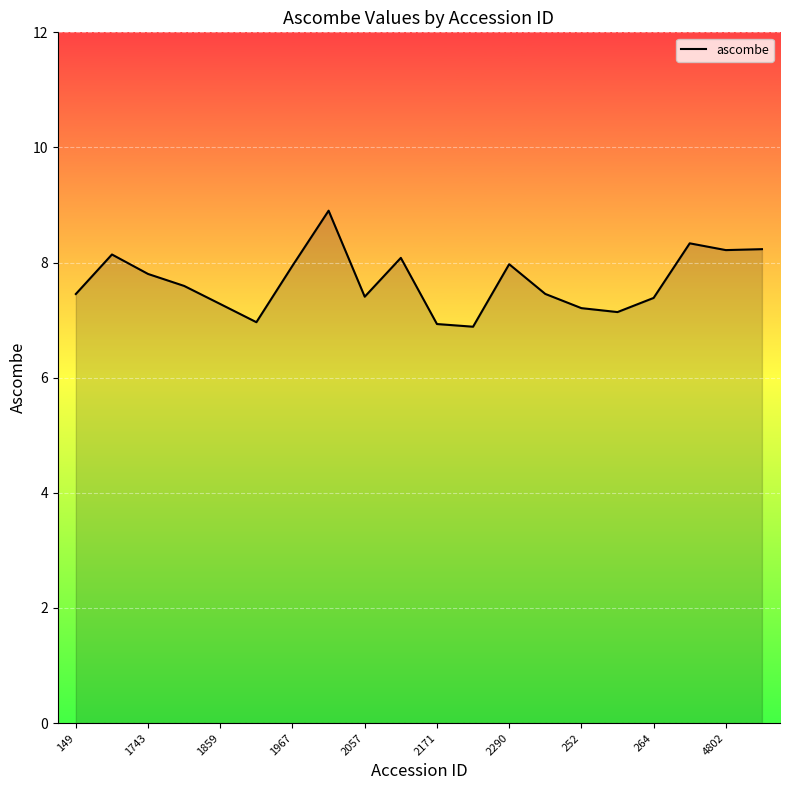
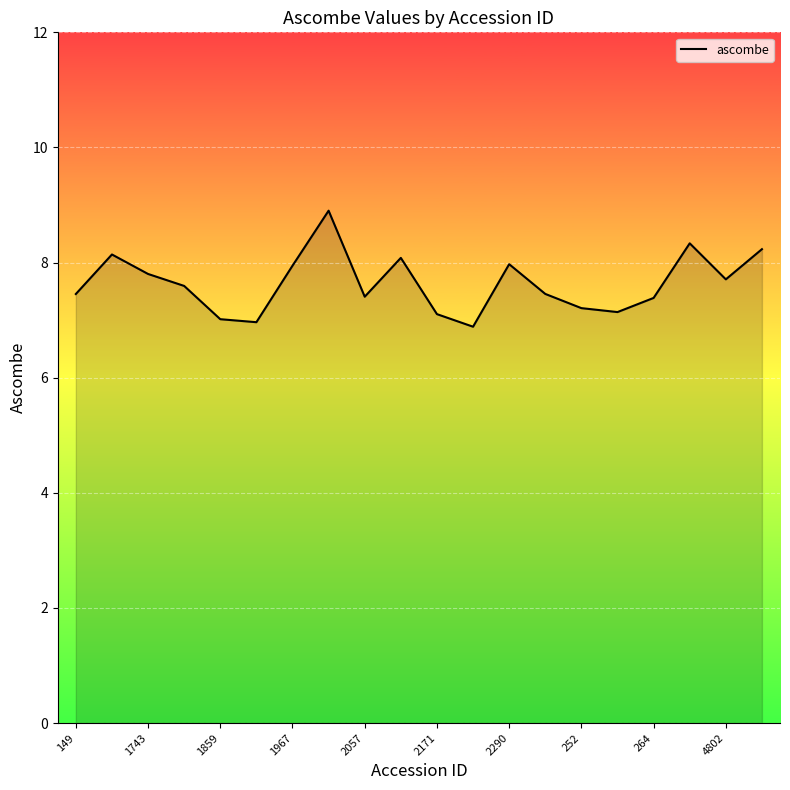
  {
    "149": 7.5,
    "1743": 7.8,
-   "1859": 7.3,
+   "1859": 7.0,
    "1967": 7.9,
    "2057": 7.4,
-   "2171": 6.9,
+   "2171": 7.1,
    "2290": 8.0,
    "252": 7.2,
    "264": 7.4,
-   "4802": 8.2
+   "4802": 7.7
  }
